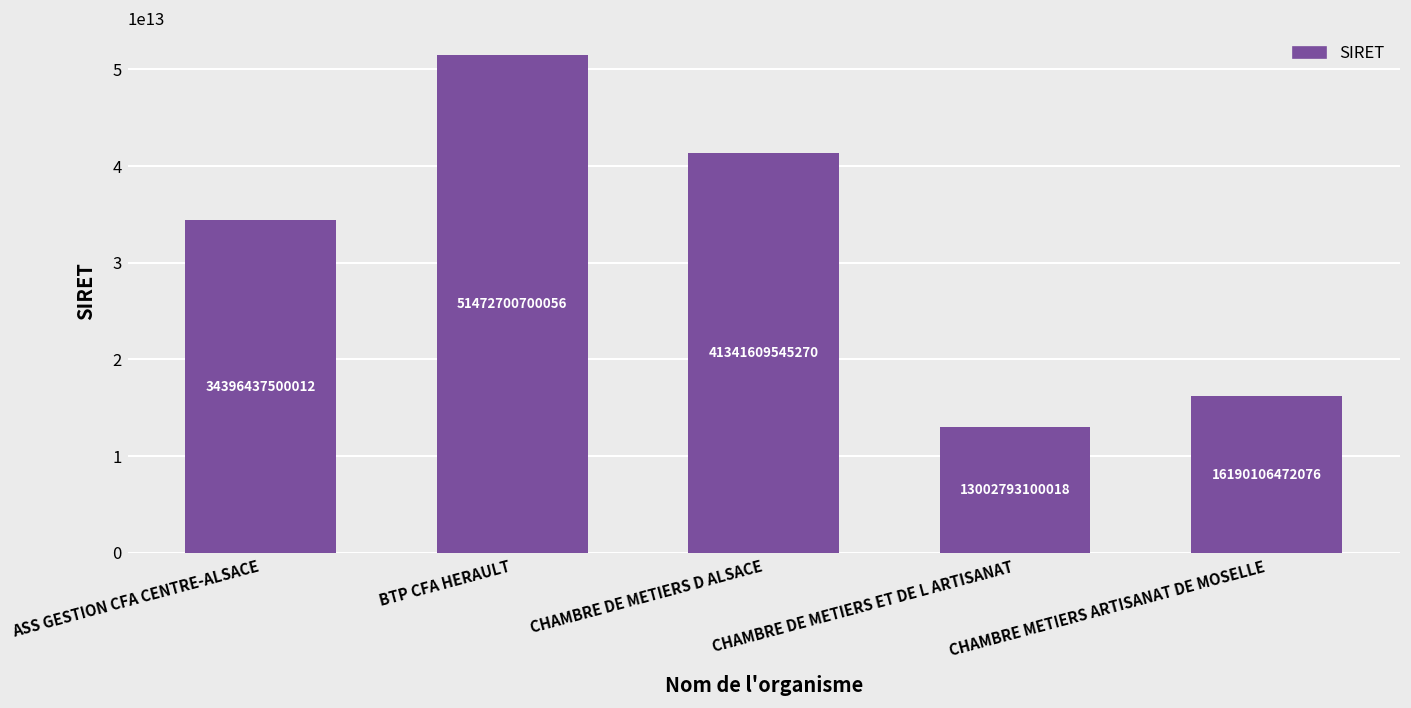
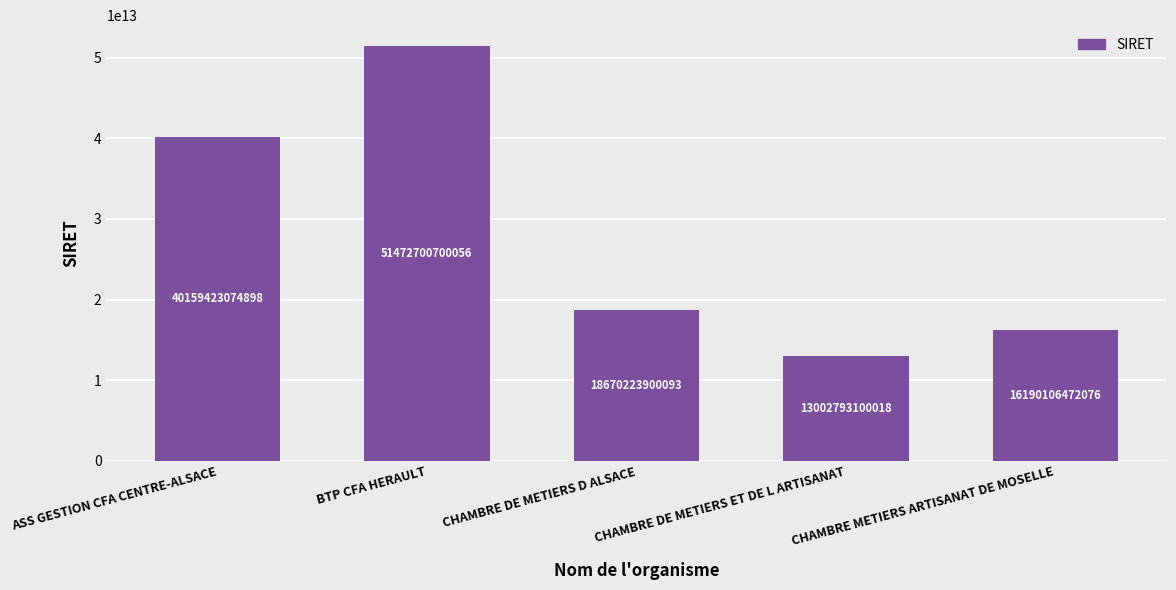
  {
-   "ASS GESTION CFA CENTRE-ALSACE": 34396437500012,
+   "ASS GESTION CFA CENTRE-ALSACE": 40159423074898,
    "BTP CFA HERAULT": 51472700700056,
-   "CHAMBRE DE METIERS D ALSACE": 41341609545270,
+   "CHAMBRE DE METIERS D ALSACE": 18670223900093,
    "CHAMBRE DE METIERS ET DE L ARTISANAT": 13002793100018,
    "CHAMBRE METIERS ARTISANAT DE MOSELLE": 16190106472076
  }
